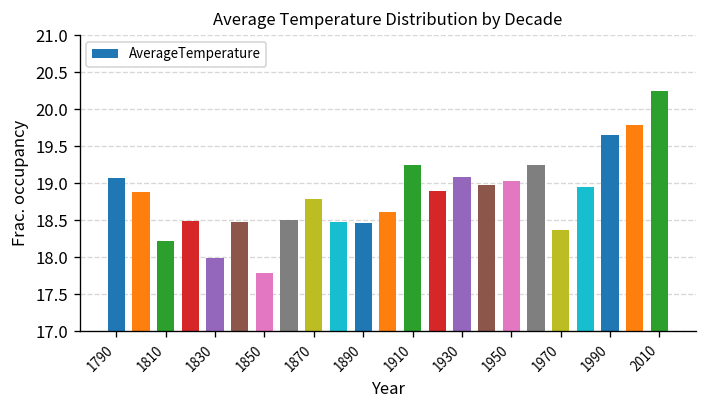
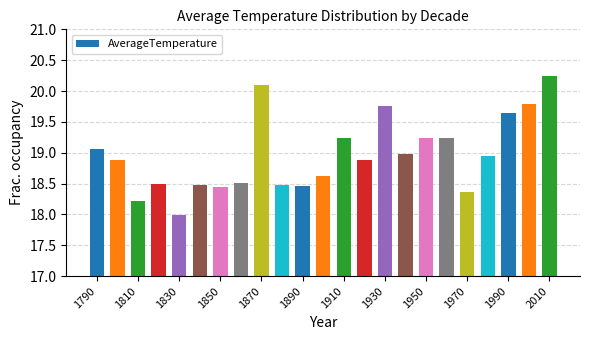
  {
    "1790": 19.1,
    "1810": 18.2,
    "1830": 18.0,
-   "1850": 17.8,
-   "1870": 18.8,
+   "1850": 18.4,
+   "1870": 20.1,
    "1890": 18.5,
    "1910": 19.2,
-   "1930": 19.1,
-   "1950": 19.0,
+   "1930": 19.8,
+   "1950": 19.2,
    "1970": 18.4,
    "1990": 19.6,
    "2010": 20.2
  }
